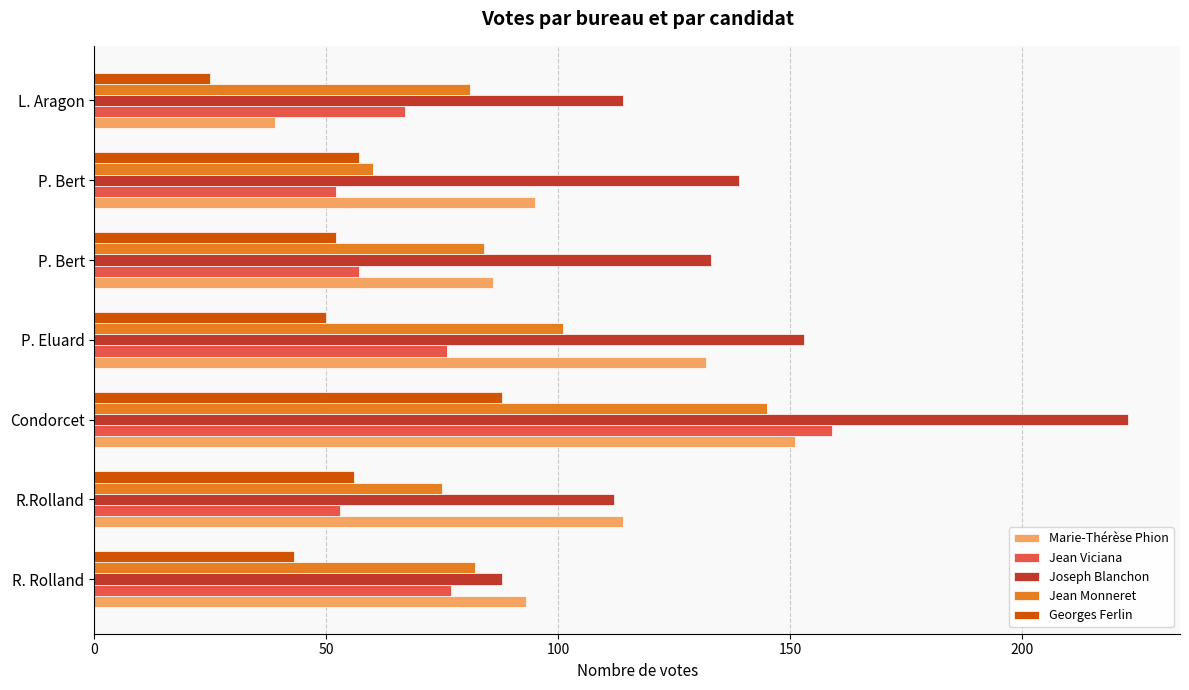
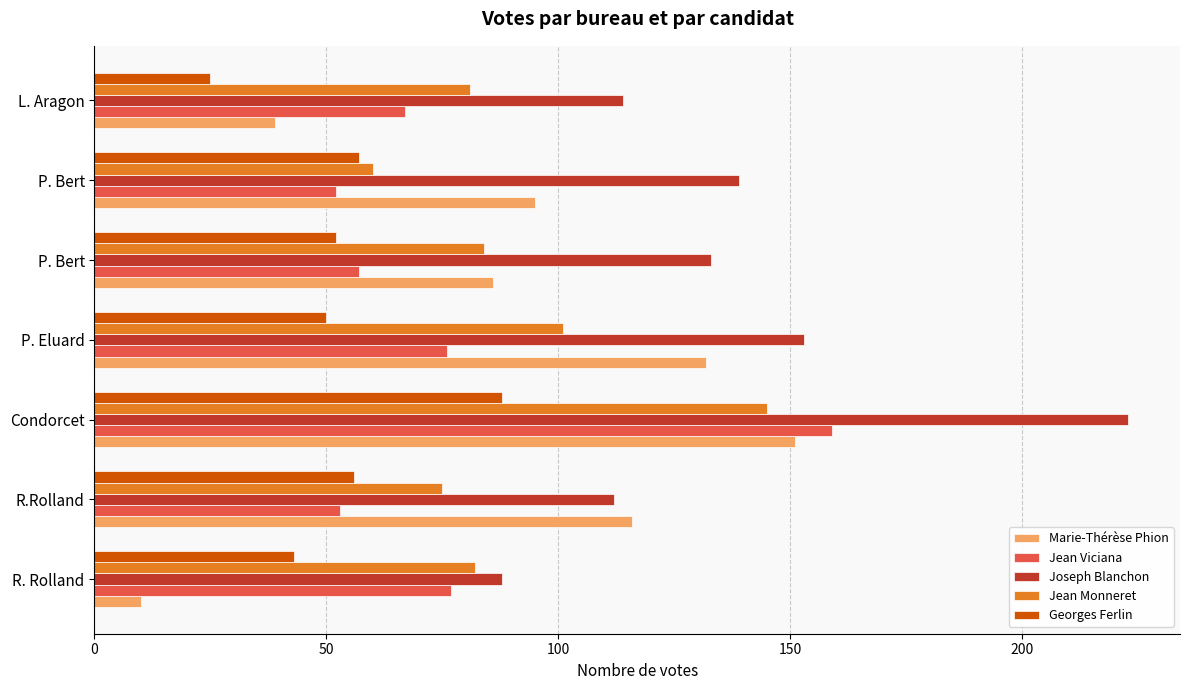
  {
    "Marie-Thérèse Phion": {
      "L. Aragon": 39,
      "P. Eluard": 132,
      "Condorcet": 151,
-     "R.Rolland": 114,
-     "R. Rolland": 93
+     "R.Rolland": 116,
+     "R. Rolland": 10
    }
  }
